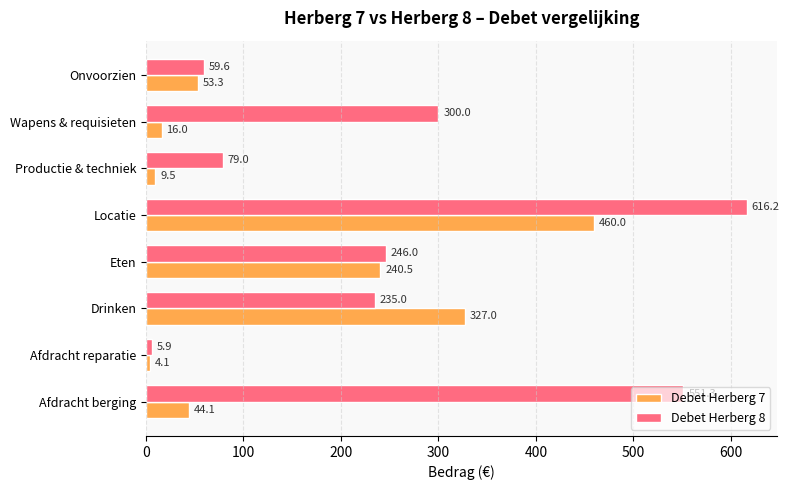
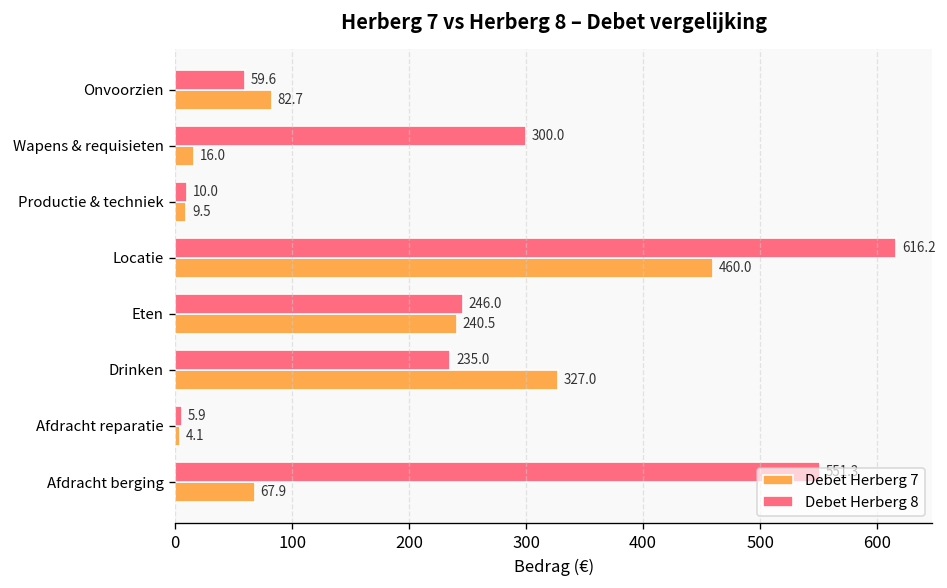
  {
    "Debet Herberg 7": {
-     "Onvoorzien": 53.3,
+     "Onvoorzien": 82.7,
      "Wapens & requisieten": 16.0,
      "Productie & techniek": 9.5,
      "Locatie": 460.0,
      "Eten": 240.5,
      "Drinken": 327.0,
      "Afdracht reparatie": 4.1,
-     "Afdracht berging": 44.1
+     "Afdracht berging": 67.9
    },
    "Debet Herberg 8": {
      "Onvoorzien": 59.6,
      "Wapens & requisieten": 300.0,
-     "Productie & techniek": 79.0,
+     "Productie & techniek": 10.0,
      "Locatie": 616.2,
      "Eten": 246.0,
      "Drinken": 235.0,
      "Afdracht reparatie": 5.9
    }
  }
